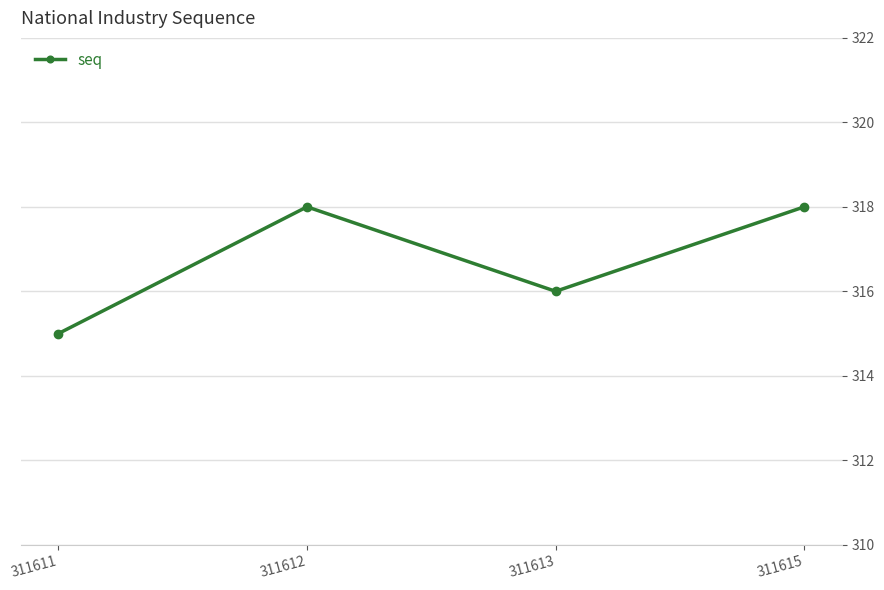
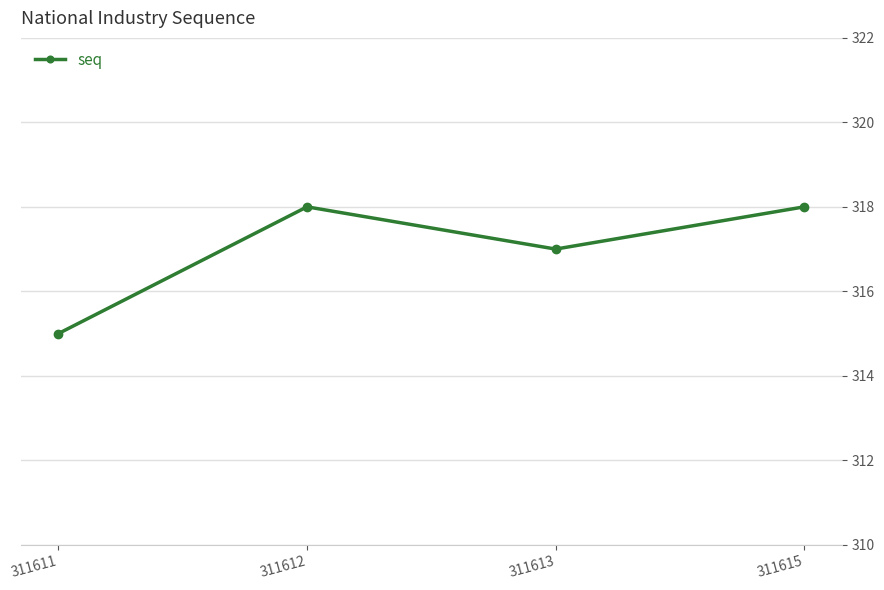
  {
    "311611": 315,
    "311612": 318,
-   "311613": 316,
+   "311613": 317,
    "311615": 318
  }
